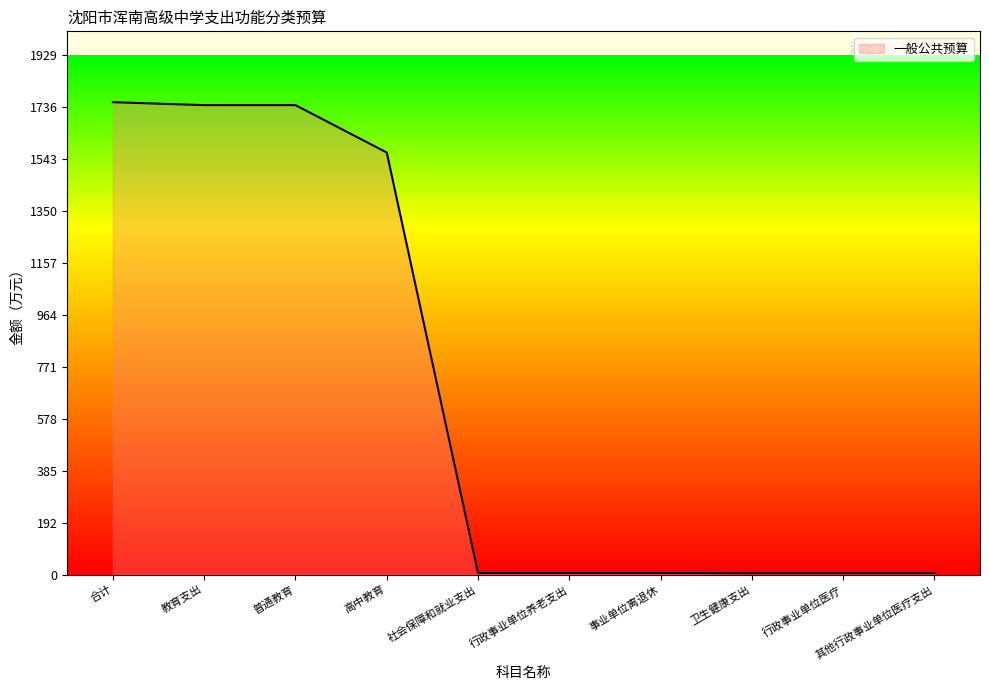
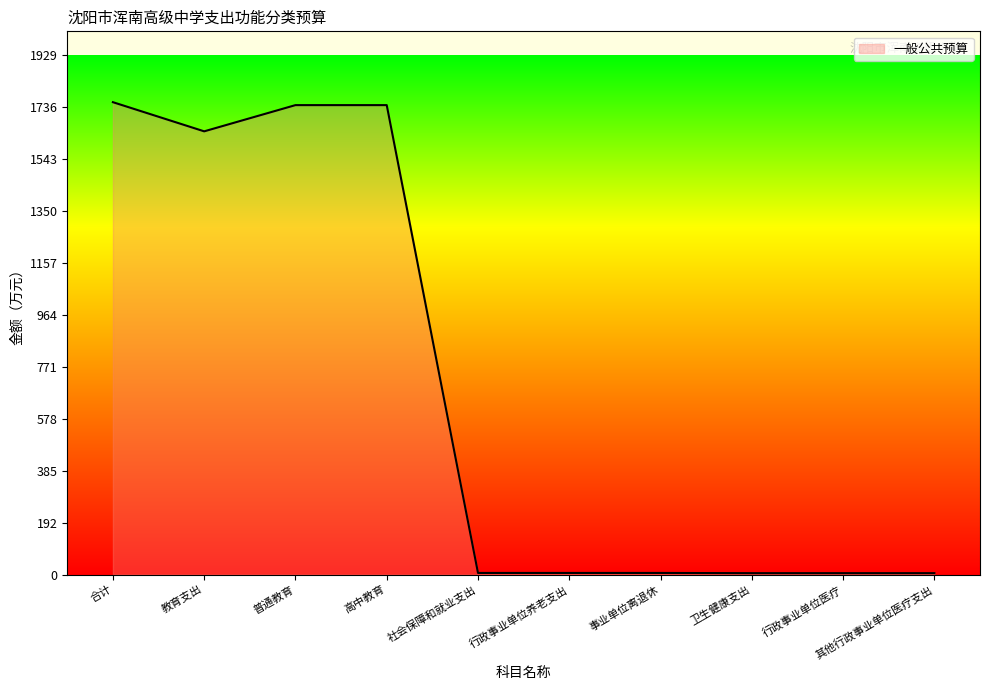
  {
    "合计": 1750,
-   "教育支出": 1740,
+   "教育支出": 1650,
    "普通教育": 1740,
-   "高中教育": 1570,
+   "高中教育": 1740,
    "社会保障和就业支出": 10,
    "行政事业单位养老支出": 10,
    "事业单位离退休": 10,
    "卫生健康支出": 10,
    "行政事业单位医疗": 10,
    "其他行政事业单位医疗支出": 10
  }
